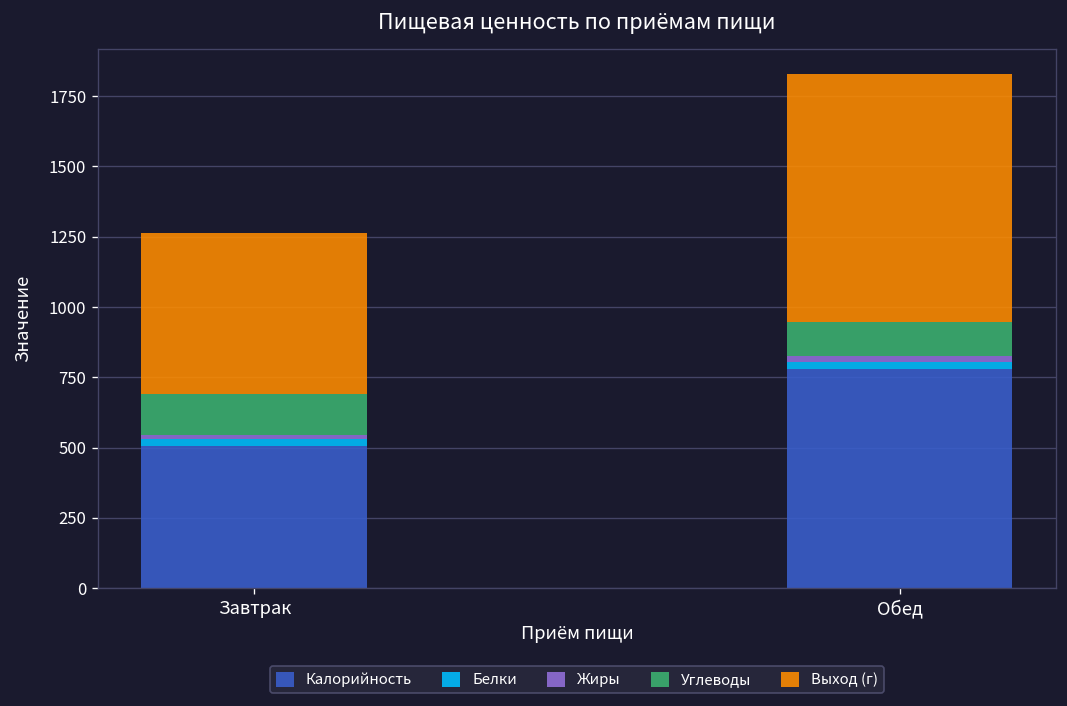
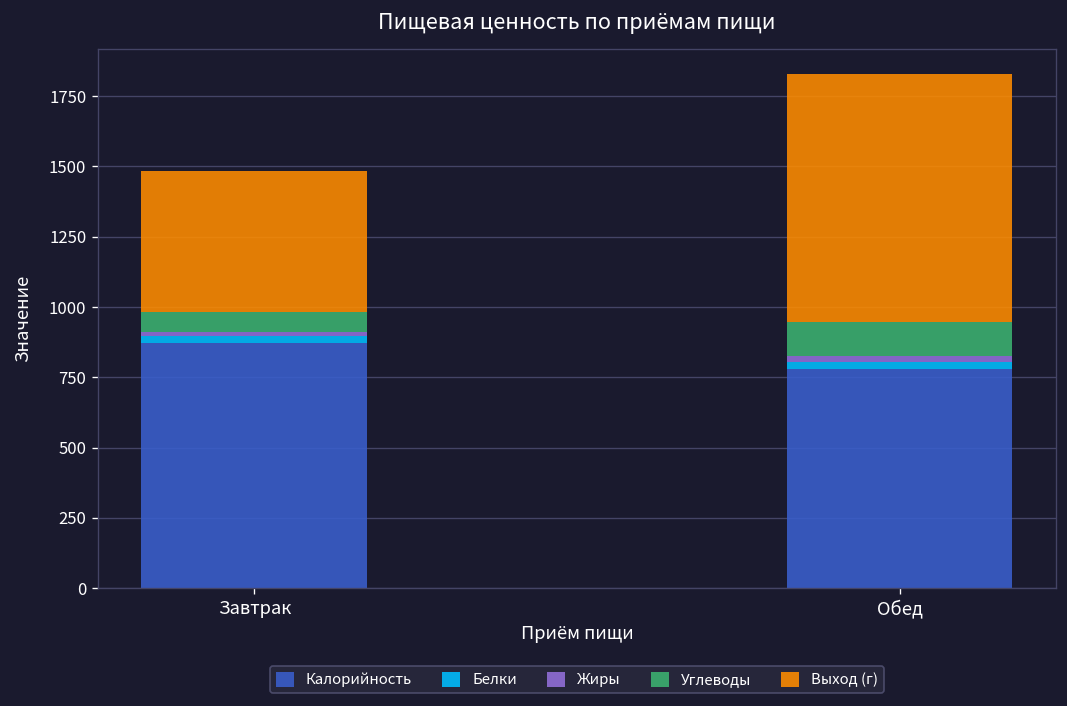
  {
    "Калорийность": {
-     "Завтрак": 510,
+     "Завтрак": 870,
      "Обед": 780
    },
    "Белки": {
      "Завтрак": 20,
      "Обед": 20
    },
    "Жиры": {
      "Завтрак": 20,
      "Обед": 20
    },
    "Углеводы": {
-     "Завтрак": 150,
+     "Завтрак": 70,
      "Обед": 120
    },
    "Выход (г)": {
-     "Завтрак": 570,
+     "Завтрак": 500,
      "Обед": 880
    }
  }
